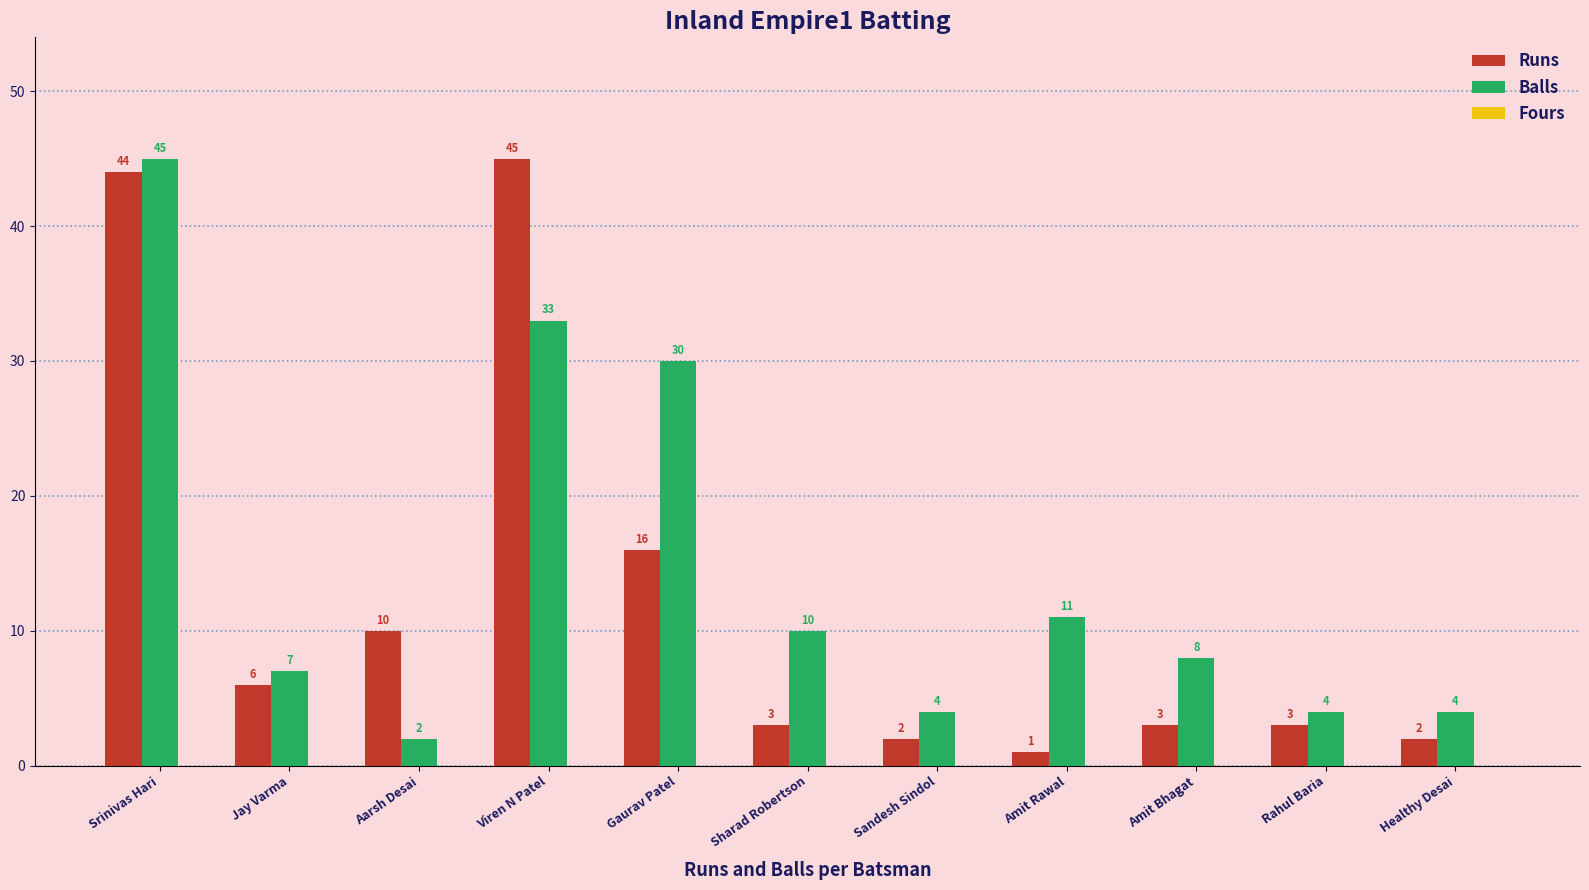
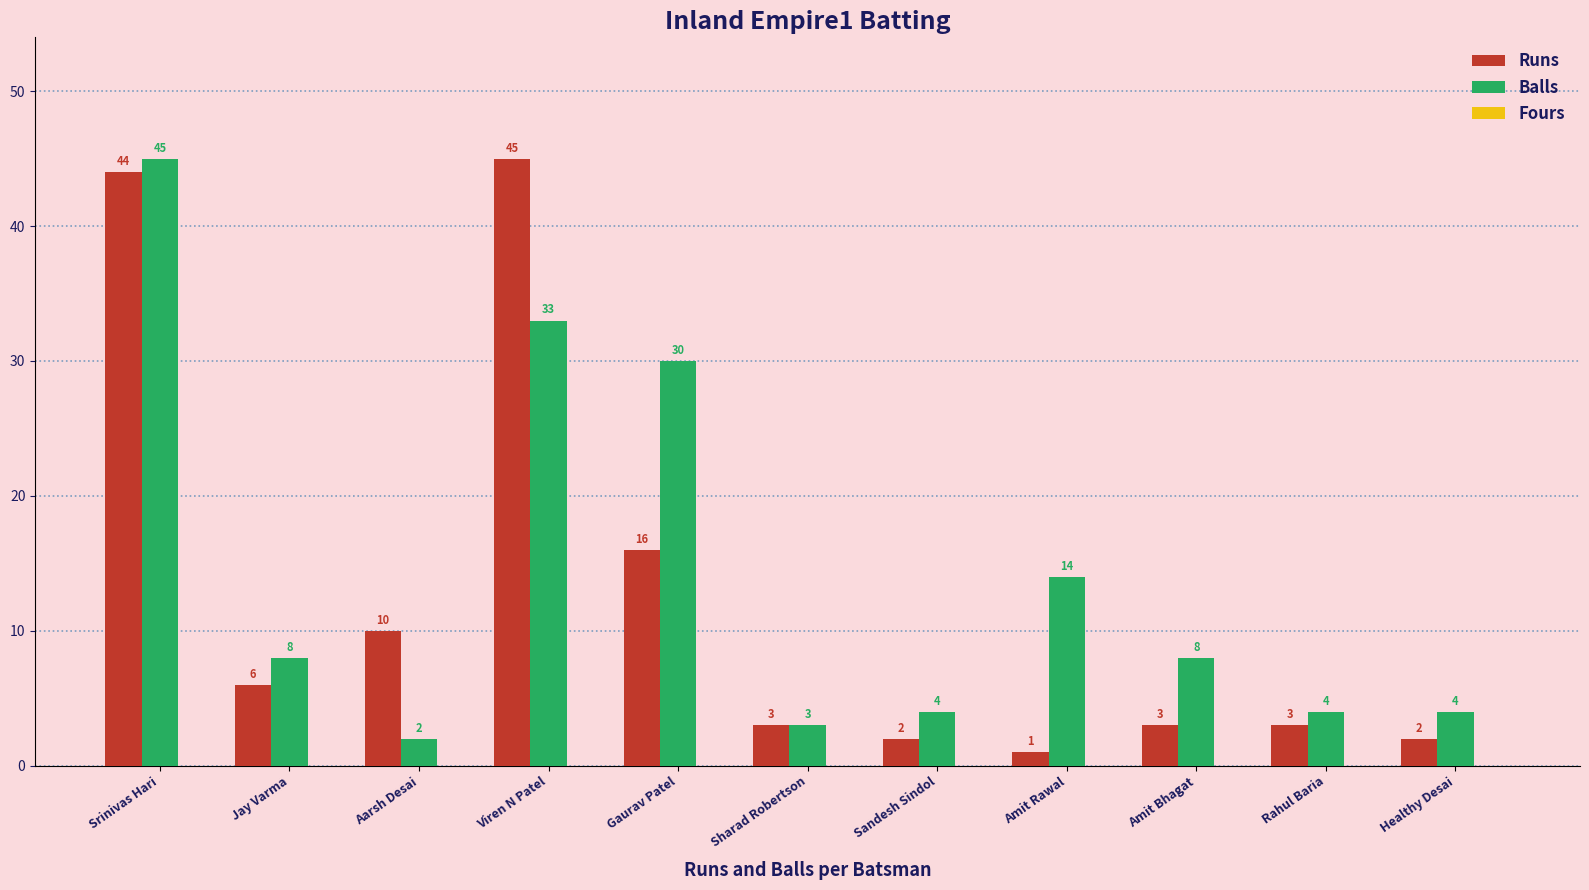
  {
    "Runs": {
      "Srinivas Hari": 44,
      "Jay Varma": 6,
      "Aarsh Desai": 10,
      "Viren N Patel": 45,
      "Gaurav Patel": 16,
      "Sharad Robertson": 3,
      "Sandesh Sindol": 2,
      "Amit Rawal": 1,
      "Amit Bhagat": 3,
      "Rahul Baria": 3,
      "Healthy Desai": 2
    },
    "Balls": {
      "Srinivas Hari": 45,
-     "Jay Varma": 7,
+     "Jay Varma": 8,
      "Aarsh Desai": 2,
      "Viren N Patel": 33,
      "Gaurav Patel": 30,
-     "Sharad Robertson": 10,
+     "Sharad Robertson": 3,
      "Sandesh Sindol": 4,
-     "Amit Rawal": 11,
+     "Amit Rawal": 14,
      "Amit Bhagat": 8,
      "Rahul Baria": 4,
      "Healthy Desai": 4
    },
    "Fours": {
      "Srinivas Hari": 0.0,
      "Jay Varma": 0.0,
      "Aarsh Desai": 0.0,
      "Viren N Patel": 0.0,
      "Gaurav Patel": 0.0,
      "Sharad Robertson": 0.0,
      "Sandesh Sindol": 0.0,
      "Amit Rawal": 0.0,
      "Amit Bhagat": 0.0,
      "Rahul Baria": 0.0,
      "Healthy Desai": 0.0
    }
  }
